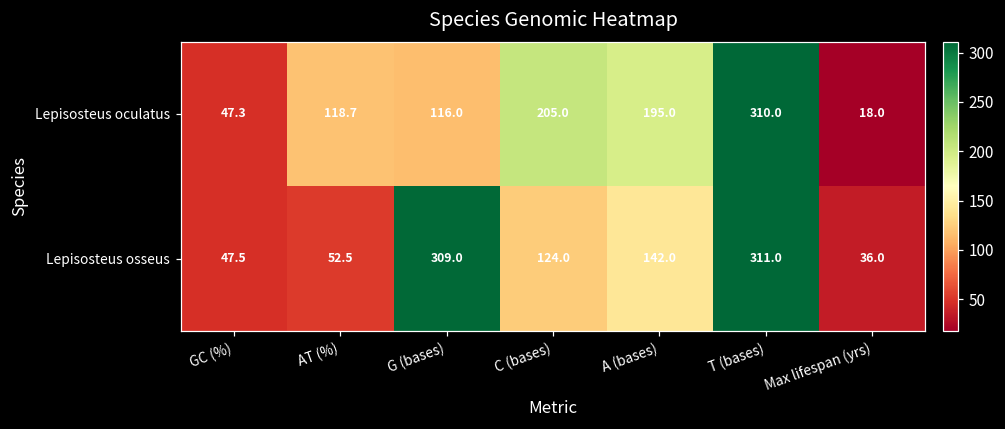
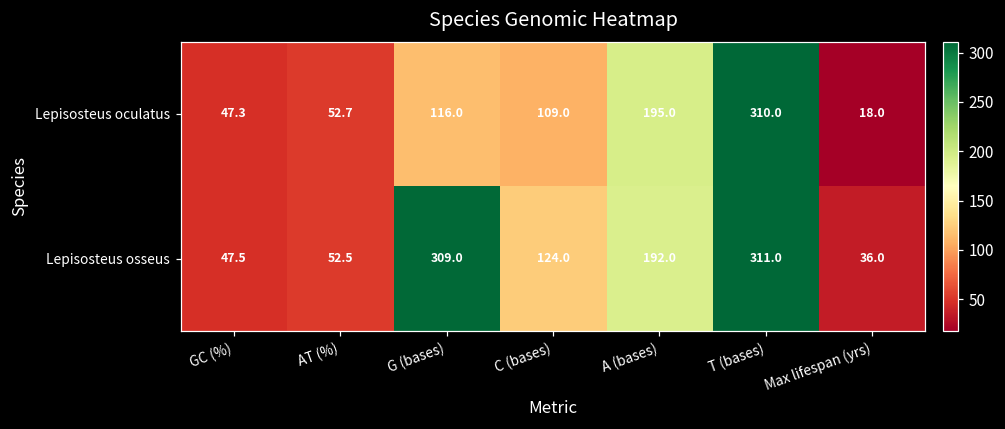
  {
    "Lepisosteus oculatus": {
      "GC (%)": 47.3,
-     "AT (%)": 118.7,
+     "AT (%)": 52.7,
      "G (bases)": 116.0,
-     "C (bases)": 205.0,
+     "C (bases)": 109.0,
      "A (bases)": 195.0,
      "T (bases)": 310.0,
      "Max lifespan (yrs)": 18.0
    },
    "Lepisosteus osseus": {
      "GC (%)": 47.5,
      "AT (%)": 52.5,
      "G (bases)": 309.0,
      "C (bases)": 124.0,
-     "A (bases)": 142.0,
+     "A (bases)": 192.0,
      "T (bases)": 311.0,
      "Max lifespan (yrs)": 36.0
    }
  }
